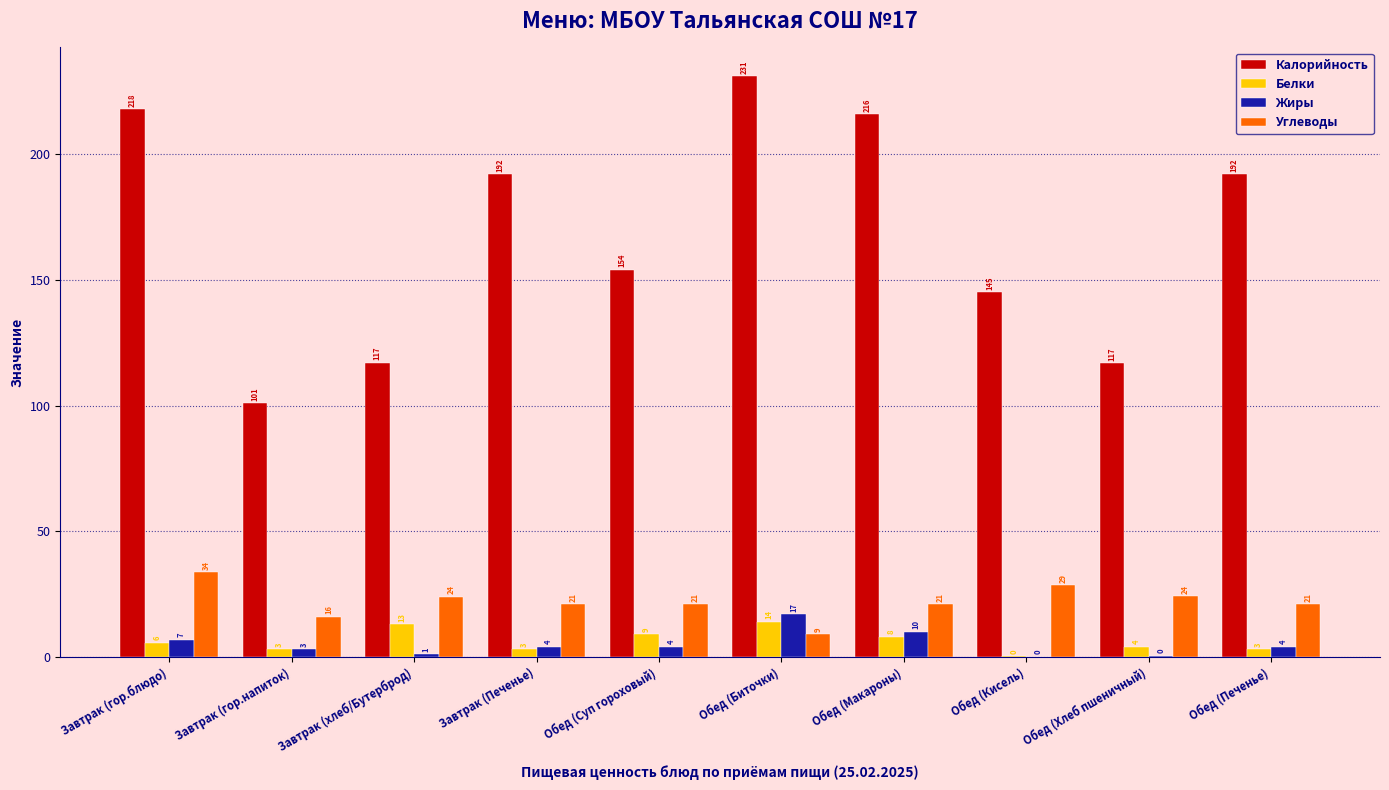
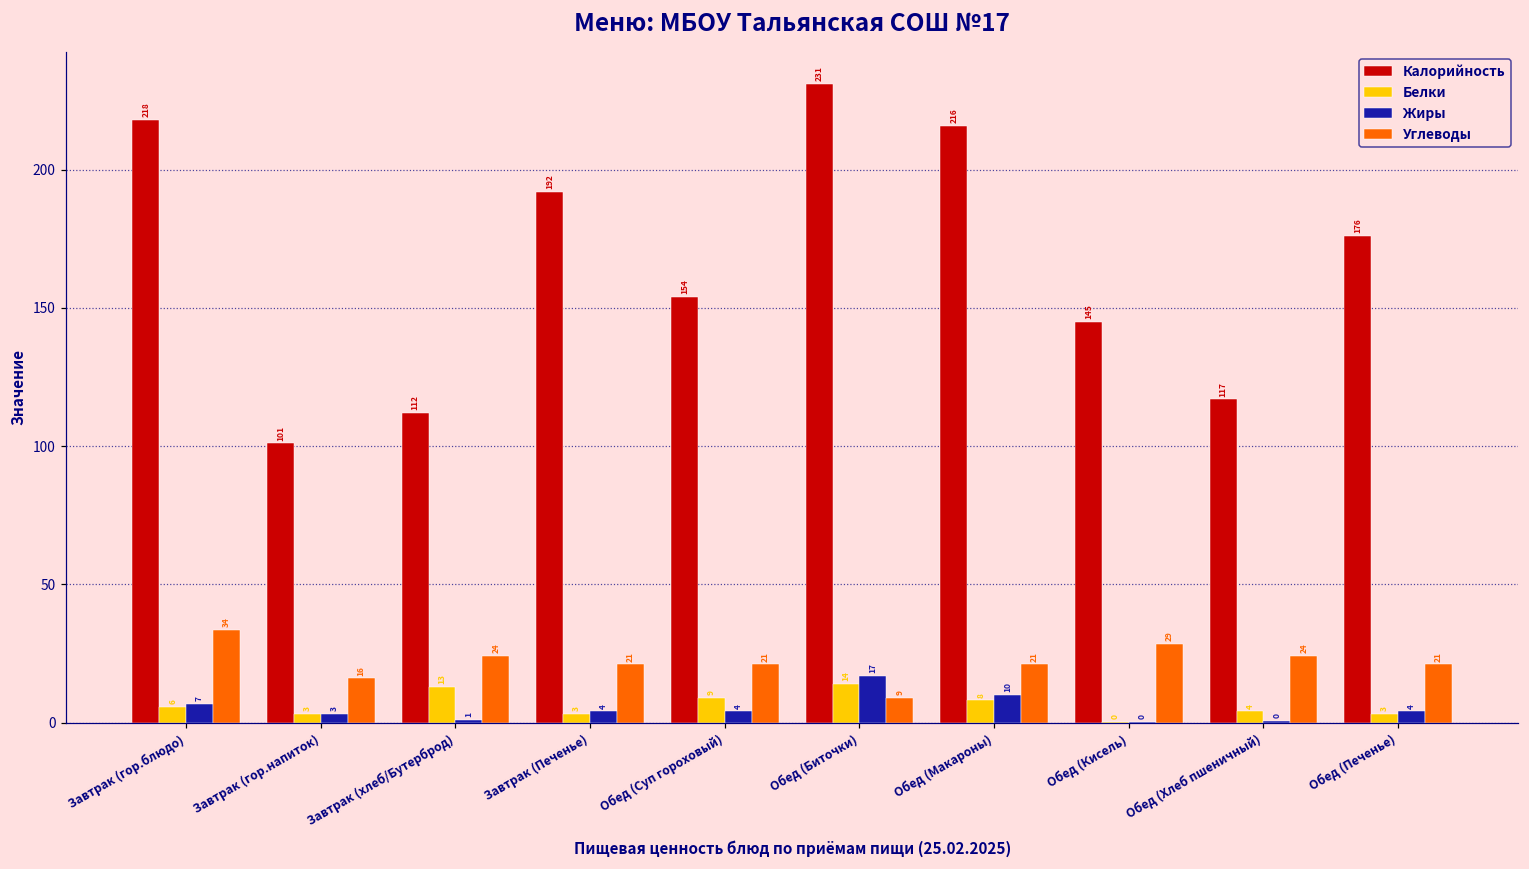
  {
    "Калорийность": {
      "Завтрак (гор.блюдо)": 218,
      "Завтрак (гор.напиток)": 101,
-     "Завтрак (хлеб/Бутерброд)": 117,
+     "Завтрак (хлеб/Бутерброд)": 112,
      "Завтрак (Печенье)": 192,
      "Обед (Суп гороховый)": 154,
      "Обед (Биточки)": 231,
      "Обед (Макароны)": 216,
      "Обед (Кисель)": 145,
      "Обед (Хлеб пшеничный)": 117,
-     "Обед (Печенье)": 192
+     "Обед (Печенье)": 176
    },
    "Белки": {
      "Завтрак (гор.блюдо)": 6,
      "Завтрак (гор.напиток)": 3,
      "Завтрак (хлеб/Бутерброд)": 13,
      "Завтрак (Печенье)": 3,
      "Обед (Суп гороховый)": 9,
      "Обед (Биточки)": 14,
      "Обед (Макароны)": 8,
      "Обед (Кисель)": 0,
      "Обед (Хлеб пшеничный)": 4,
      "Обед (Печенье)": 3
    },
    "Жиры": {
      "Завтрак (гор.блюдо)": 7,
      "Завтрак (гор.напиток)": 3,
      "Завтрак (хлеб/Бутерброд)": 1,
      "Завтрак (Печенье)": 4,
      "Обед (Суп гороховый)": 4,
      "Обед (Биточки)": 17,
      "Обед (Макароны)": 10,
      "Обед (Кисель)": 0,
      "Обед (Хлеб пшеничный)": 0,
      "Обед (Печенье)": 4
    },
    "Углеводы": {
      "Завтрак (гор.блюдо)": 34,
      "Завтрак (гор.напиток)": 16,
      "Завтрак (хлеб/Бутерброд)": 24,
      "Завтрак (Печенье)": 21,
      "Обед (Суп гороховый)": 21,
      "Обед (Биточки)": 9,
      "Обед (Макароны)": 21,
      "Обед (Кисель)": 29,
      "Обед (Хлеб пшеничный)": 24,
      "Обед (Печенье)": 21
    }
  }
